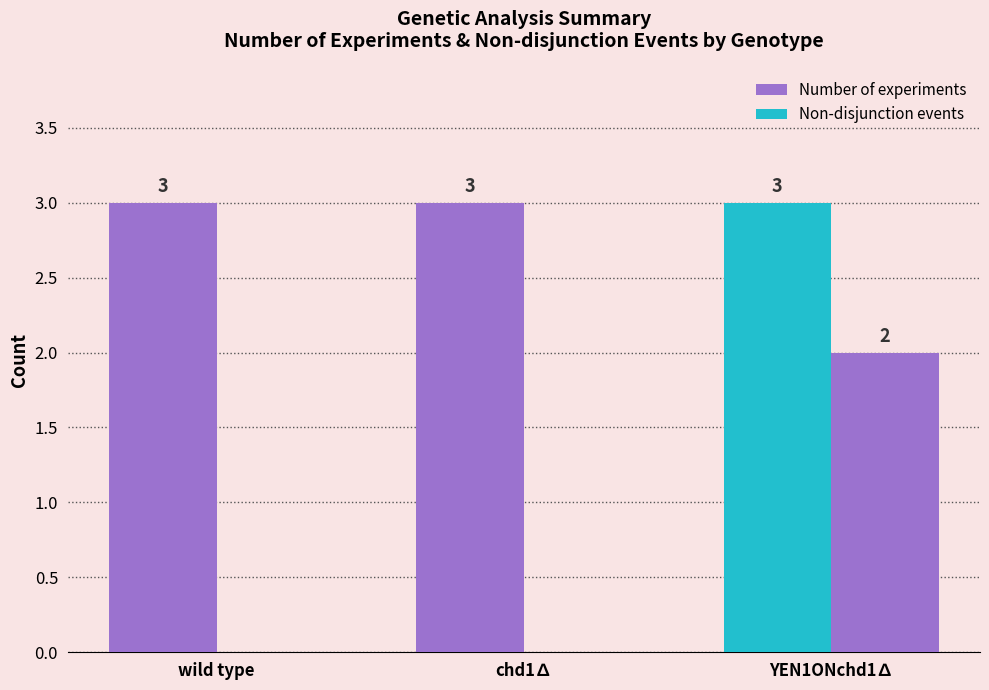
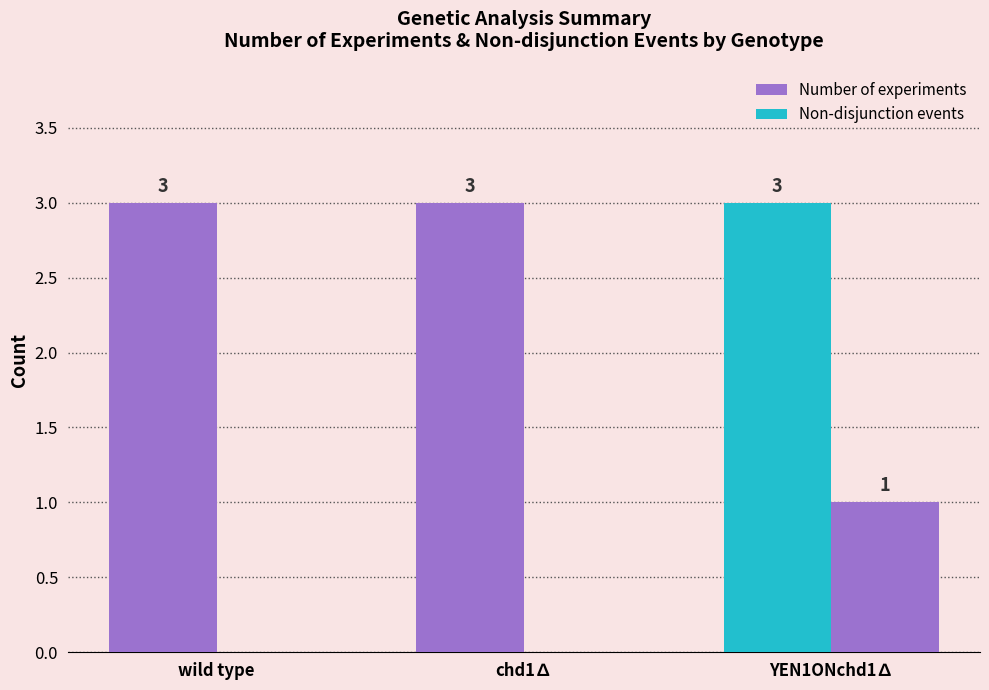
  {
    "Number of experiments": {
      "wild type": 3,
      "chd1∆": 3,
      "YEN1ONchd1∆": 3
    },
    "Non-disjunction events": {
-     "YEN1ONchd1∆": 2
+     "YEN1ONchd1∆": 1
    }
  }
